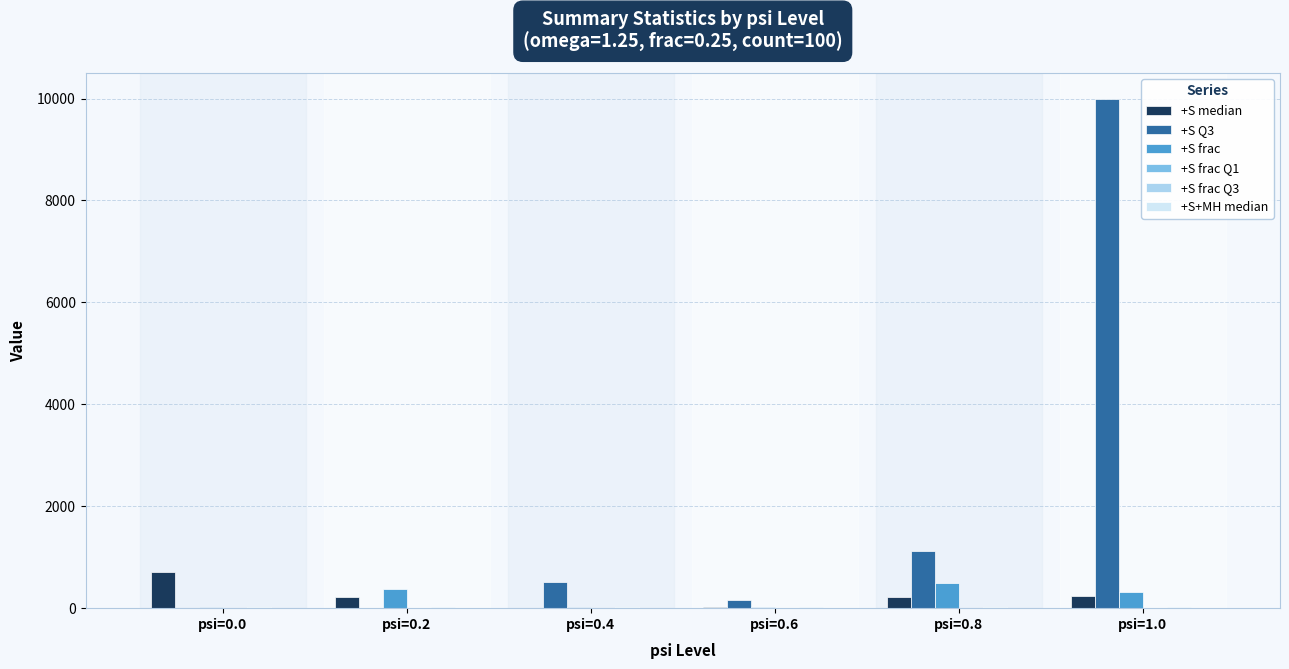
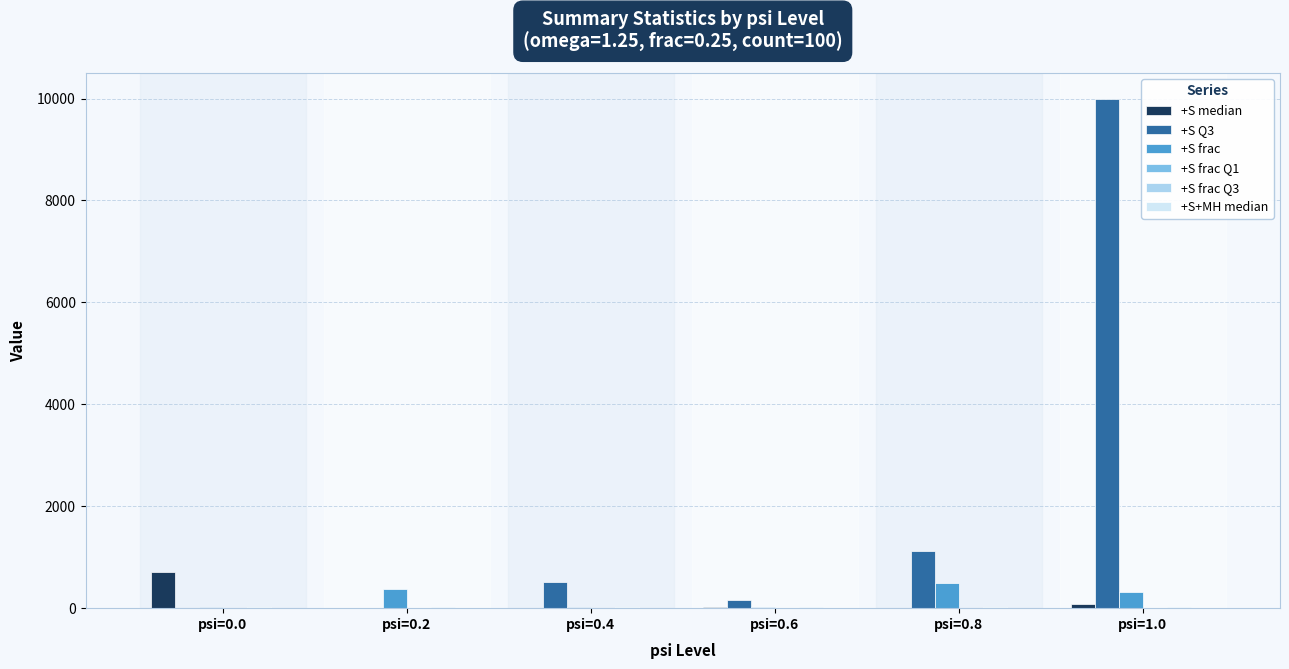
  {
    "+S median": {
      "psi=0.0": 700,
-     "psi=0.2": 200,
-     "psi=0.8": 200,
-     "psi=1.0": 200
+     "psi=0.2": 0,
+     "psi=0.8": 0,
+     "psi=1.0": 100
    },
    "+S Q3": {
      "psi=0.4": 500,
      "psi=0.6": 200,
      "psi=0.8": 1100,
      "psi=1.0": 10000
    },
    "+S frac": {
      "psi=0.2": 400,
      "psi=0.8": 500,
      "psi=1.0": 300
    }
  }
